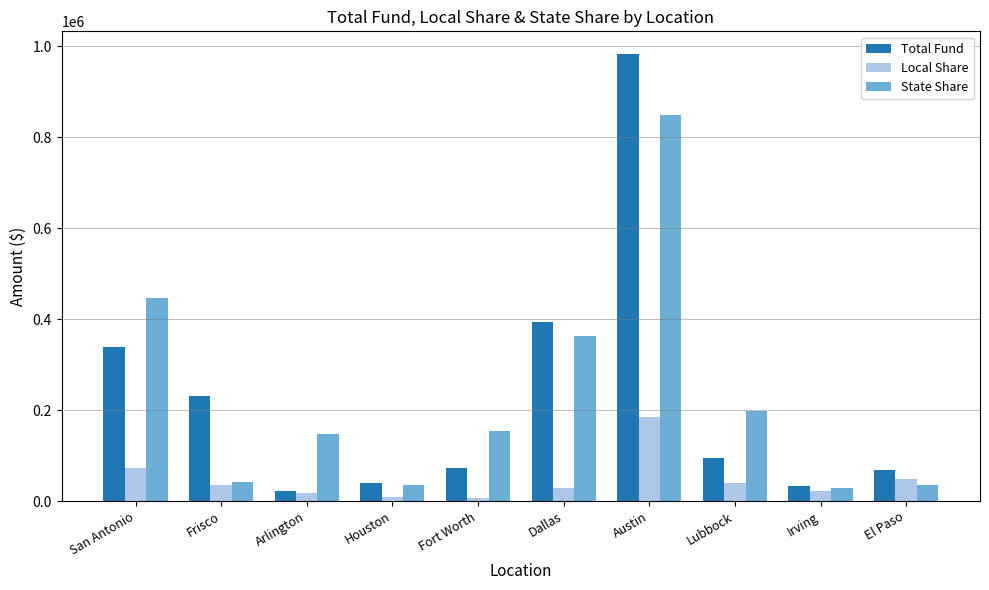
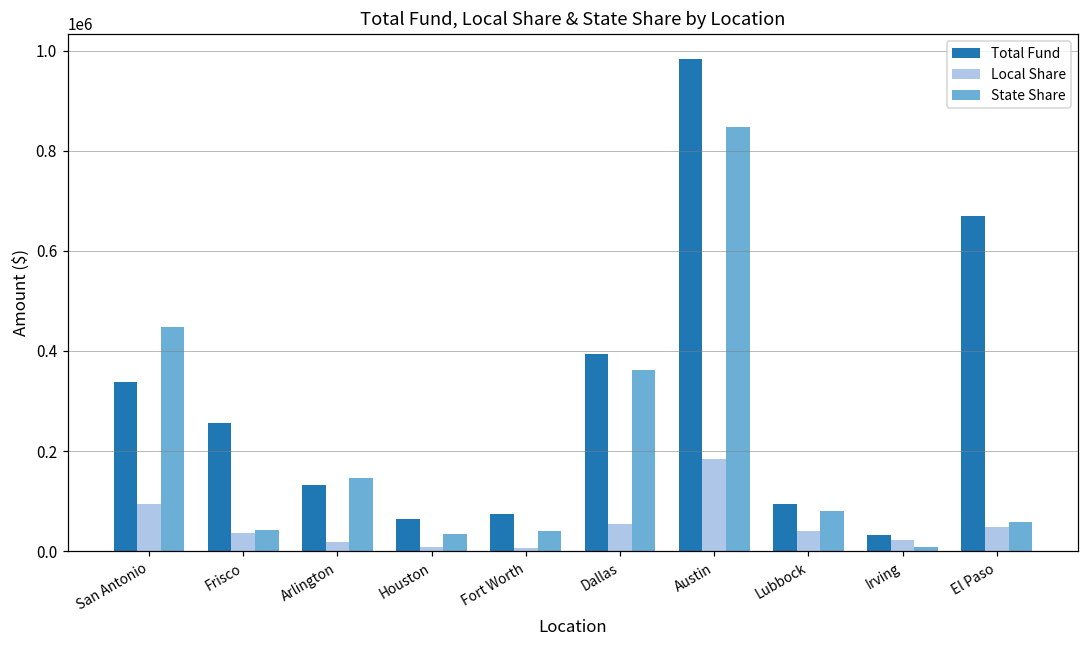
  {
    "Total Fund": {
      "San Antonio": 340000,
-     "Frisco": 230000,
-     "Arlington": 20000,
-     "Houston": 40000,
+     "Frisco": 260000,
+     "Arlington": 130000,
+     "Houston": 60000,
      "Fort Worth": 70000,
      "Dallas": 390000,
      "Austin": 980000,
      "Lubbock": 90000,
      "Irving": 30000,
-     "El Paso": 70000
+     "El Paso": 670000
    },
    "Local Share": {
-     "San Antonio": 70000,
+     "San Antonio": 90000,
      "Frisco": 40000,
      "Arlington": 20000,
      "Houston": 10000,
      "Fort Worth": 10000,
-     "Dallas": 30000,
+     "Dallas": 50000,
      "Austin": 180000,
      "Lubbock": 40000,
      "Irving": 20000,
      "El Paso": 50000
    },
    "State Share": {
      "San Antonio": 450000,
      "Frisco": 40000,
      "Arlington": 150000,
      "Houston": 30000,
-     "Fort Worth": 150000,
+     "Fort Worth": 40000,
      "Dallas": 360000,
      "Austin": 850000,
-     "Lubbock": 200000,
-     "Irving": 30000,
-     "El Paso": 40000
+     "Lubbock": 80000,
+     "Irving": 10000,
+     "El Paso": 60000
    }
  }
